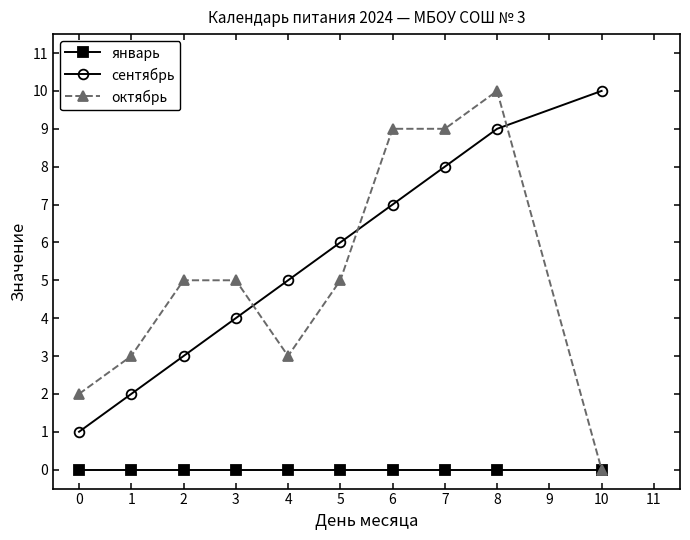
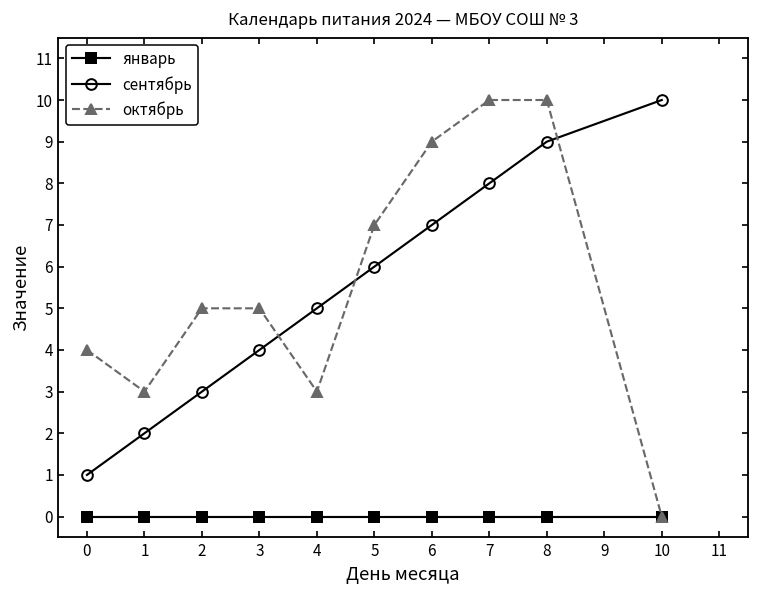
  {
    "октябрь": {
-     "0": 2,
+     "0": 4,
      "1": 3,
      "2": 5,
      "3": 5,
      "4": 3,
-     "5": 5,
+     "5": 7,
      "6": 9,
-     "7": 9,
+     "7": 10,
      "8": 10
    }
  }
